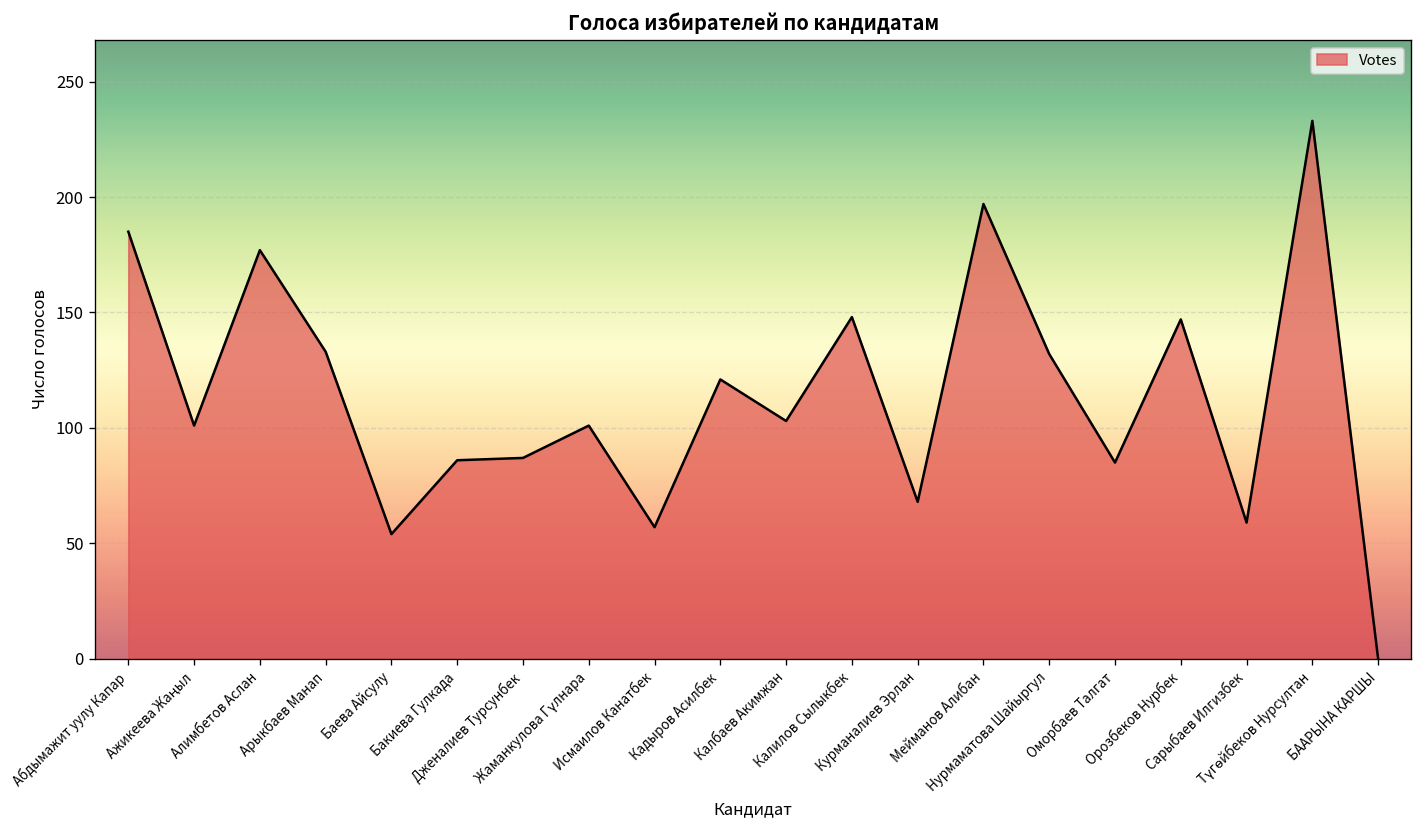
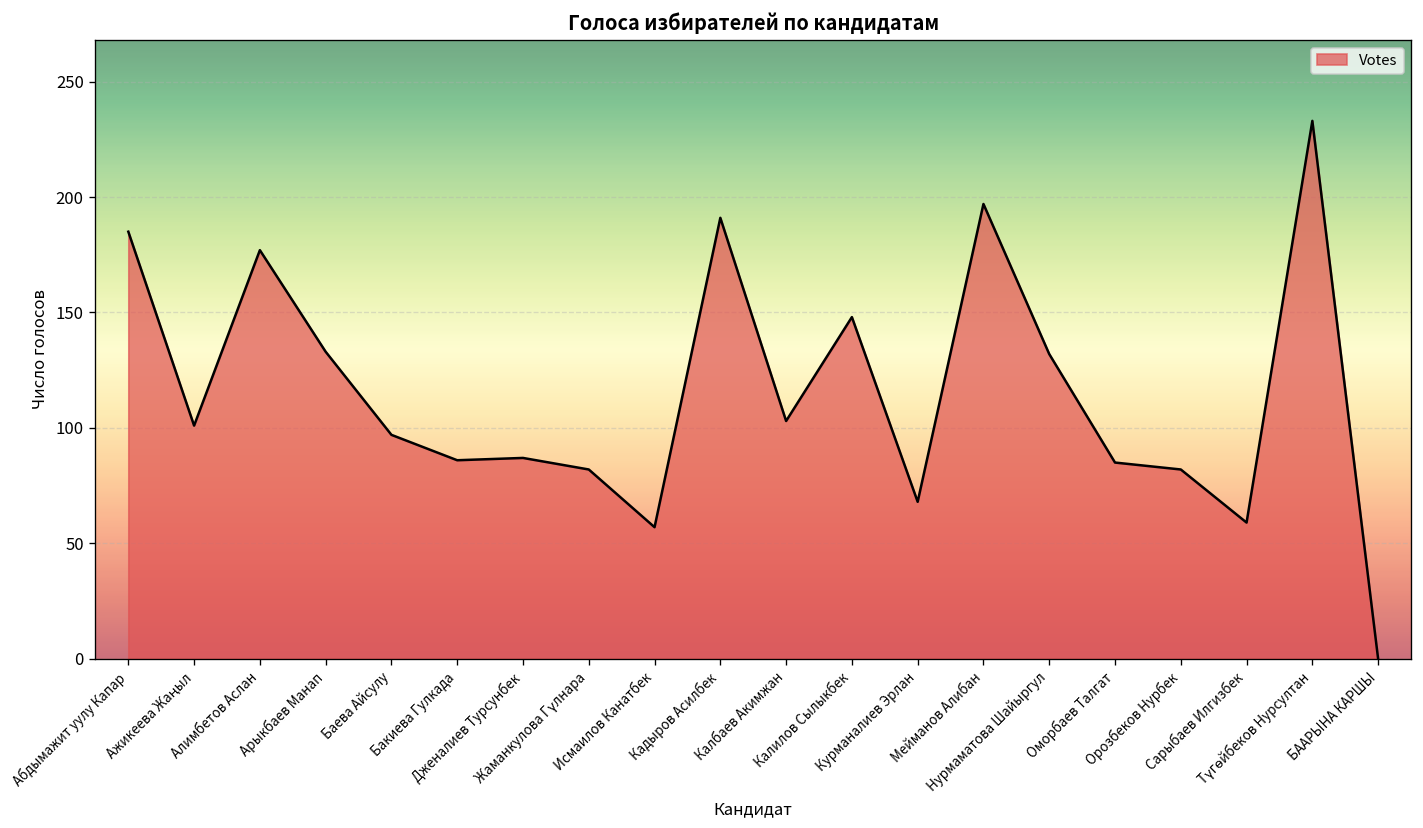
  {
    "Абдымажит уулу Капар": 185,
    "Ажикеева Жаңыл": 101,
    "Алимбетов Аслан": 177,
    "Арыкбаев Манап": 133,
-   "Баева Айсулу": 54,
+   "Баева Айсулу": 97,
    "Бакиева Гулкада": 86,
    "Дженалиев Турсунбек": 87,
-   "Жаманкулова Гүлнара": 101,
+   "Жаманкулова Гүлнара": 82,
    "Исмаилов Канатбек": 57,
-   "Кадыров Асилбек": 121,
+   "Кадыров Асилбек": 191,
    "Калбаев Акимжан": 103,
    "Калилов Сылыкбек": 148,
    "Курманалиев Эрлан": 68,
    "Мейманов Алибан": 197,
    "Нурмаматова Шайыргул": 132,
    "Оморбаев Талгат": 85,
-   "Орозбеков Нурбек": 147,
+   "Орозбеков Нурбек": 82,
    "Сарыбаев Илгизбек": 59,
    "Түгөйбеков Нурсултан": 233,
    "БААРЫНА КАРШЫ": 0
  }
